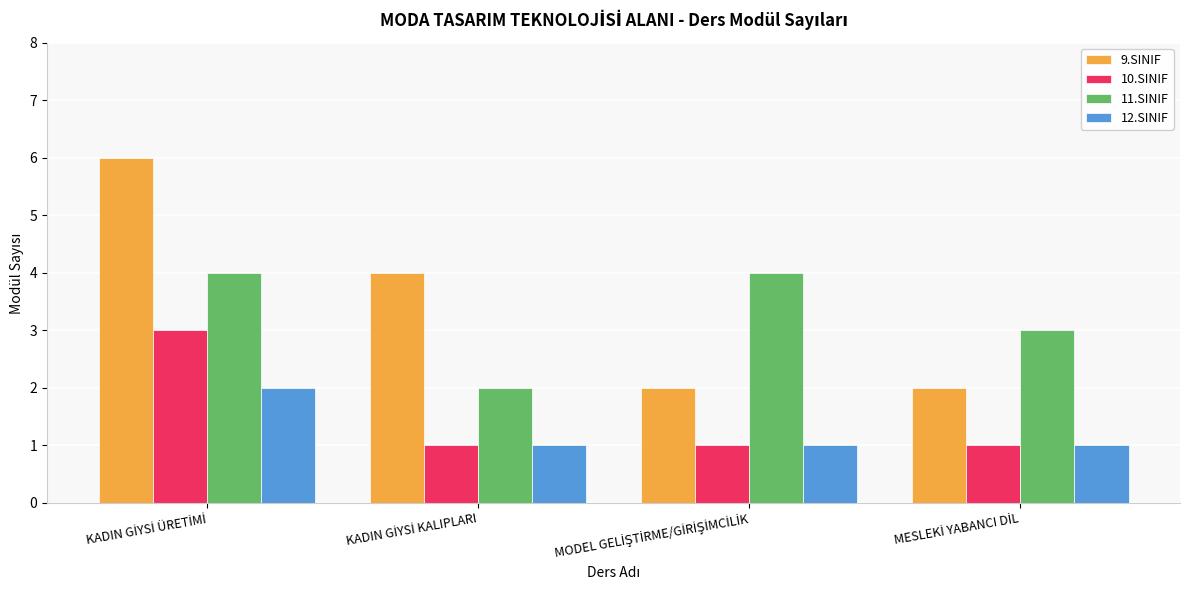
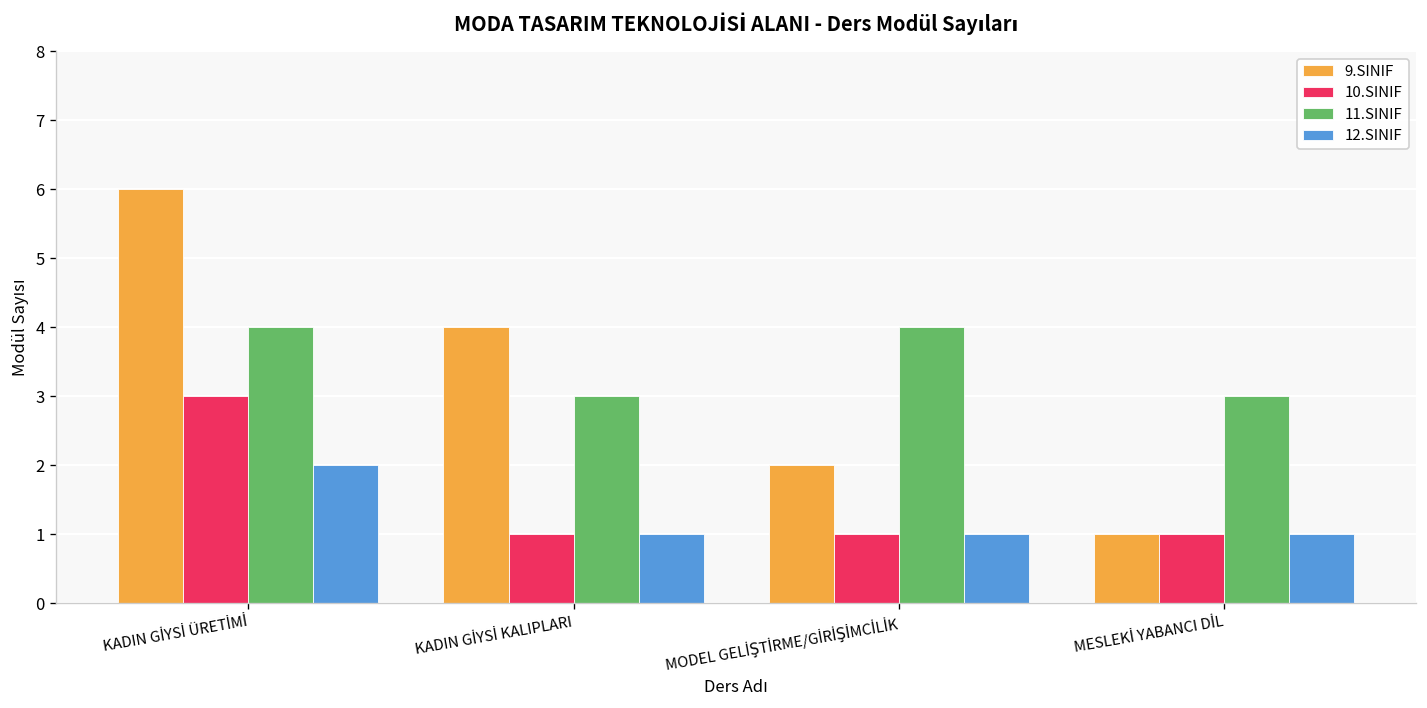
  {
    "9.SINIF": {
      "KADIN GİYSİ ÜRETİMİ": 6,
      "KADIN GİYSİ KALIPLARI": 4,
      "MODEL GELİŞTİRME/GİRİŞİMCİLİK": 2,
-     "MESLEKİ YABANCI DİL": 2
+     "MESLEKİ YABANCI DİL": 1
    },
    "10.SINIF": {
      "KADIN GİYSİ ÜRETİMİ": 3,
      "KADIN GİYSİ KALIPLARI": 1,
      "MODEL GELİŞTİRME/GİRİŞİMCİLİK": 1,
      "MESLEKİ YABANCI DİL": 1
    },
    "11.SINIF": {
      "KADIN GİYSİ ÜRETİMİ": 4,
-     "KADIN GİYSİ KALIPLARI": 2,
+     "KADIN GİYSİ KALIPLARI": 3,
      "MODEL GELİŞTİRME/GİRİŞİMCİLİK": 4,
      "MESLEKİ YABANCI DİL": 3
    },
    "12.SINIF": {
      "KADIN GİYSİ ÜRETİMİ": 2,
      "KADIN GİYSİ KALIPLARI": 1,
      "MODEL GELİŞTİRME/GİRİŞİMCİLİK": 1,
      "MESLEKİ YABANCI DİL": 1
    }
  }
